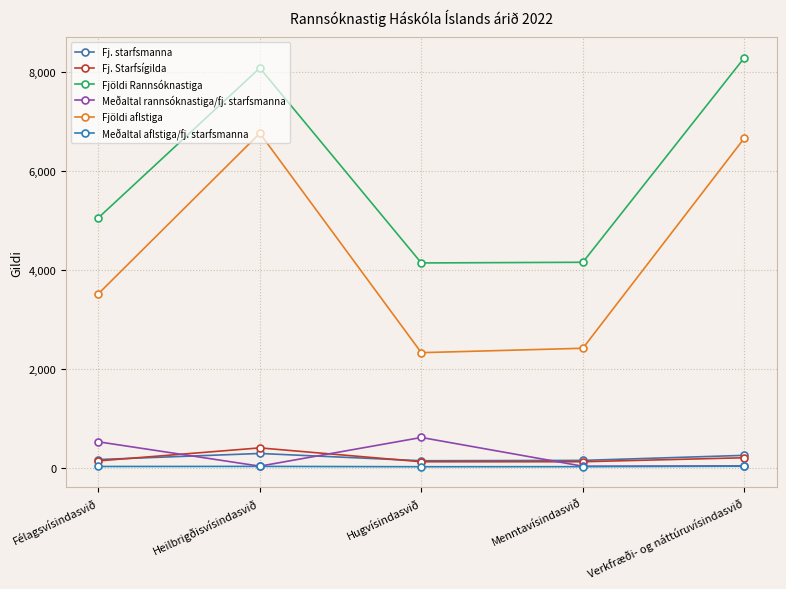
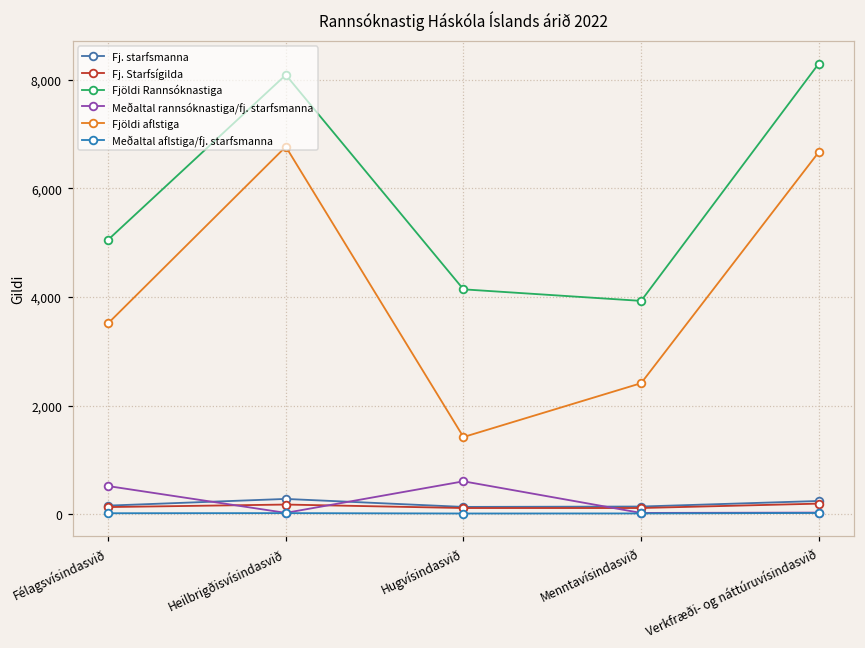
  {
    "Fj. Starfsígilda": {
-     "Heilbrigðisvísindasvið": "400"
+     "Heilbrigðisvísindasvið": "200"
    },
    "Fjöldi Rannsóknastiga": {
      "Félagsvísindasvið": "5,100",
      "Hugvísindasvið": "4,100",
-     "Menntavísindasvið": "4,200",
+     "Menntavísindasvið": "3,900",
      "Verkfræði- og náttúruvísindasvið": "8,300"
    },
    "Meðaltal rannsóknastiga/fj. starfsmanna": {
      "Félagsvísindasvið": "500",
      "Hugvísindasvið": "600"
    },
    "Fjöldi aflstiga": {
      "Félagsvísindasvið": "3,500",
-     "Hugvísindasvið": "2,300",
+     "Hugvísindasvið": "1,400",
      "Menntavísindasvið": "2,400",
      "Verkfræði- og náttúruvísindasvið": "6,700"
    }
  }
